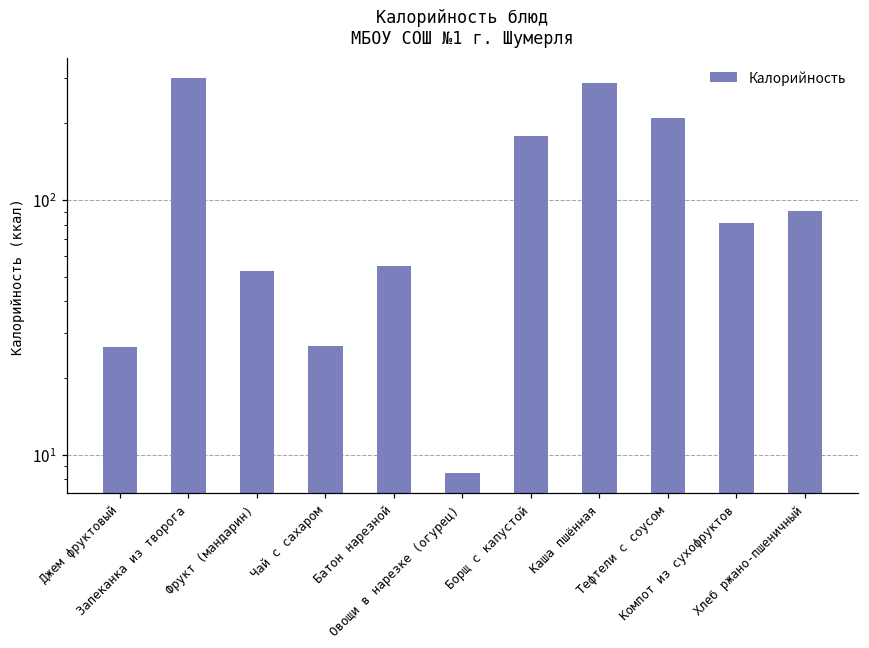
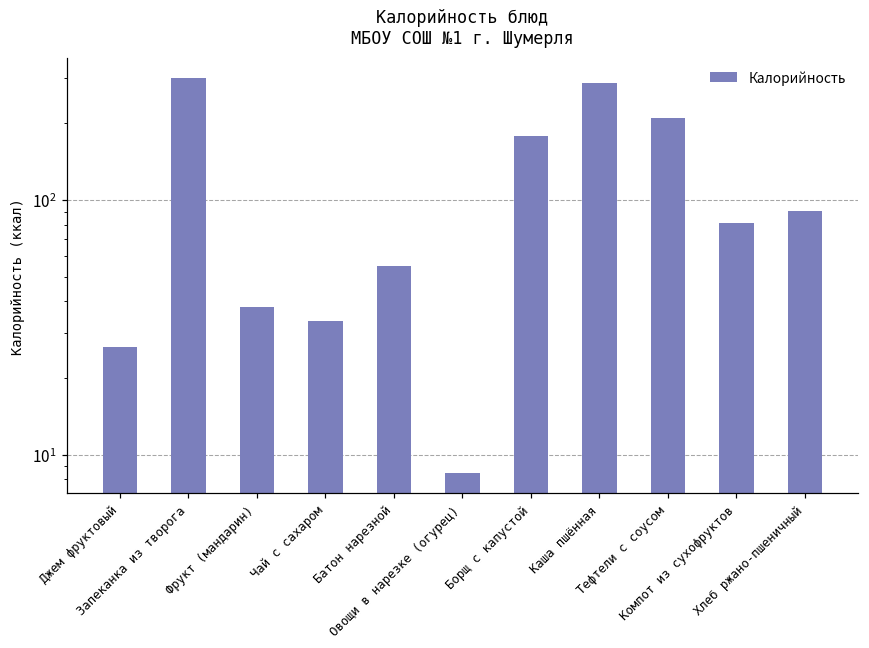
  {
    "Джем фруктовый": 26,
    "Запеканка из творога": 300,
-   "Фрукт (мандарин)": 53,
-   "Чай с сахаром": 27,
+   "Фрукт (мандарин)": 38,
+   "Чай с сахаром": 34,
    "Батон нарезной": 55,
    "Овощи в нарезке (огурец)": 8.5,
    "Борщ с капустой": 180,
    "Каша пшённая": 290,
    "Тефтели с соусом": 210,
    "Компот из сухофруктов": 81,
    "Хлеб ржано-пшеничный": 91
  }
